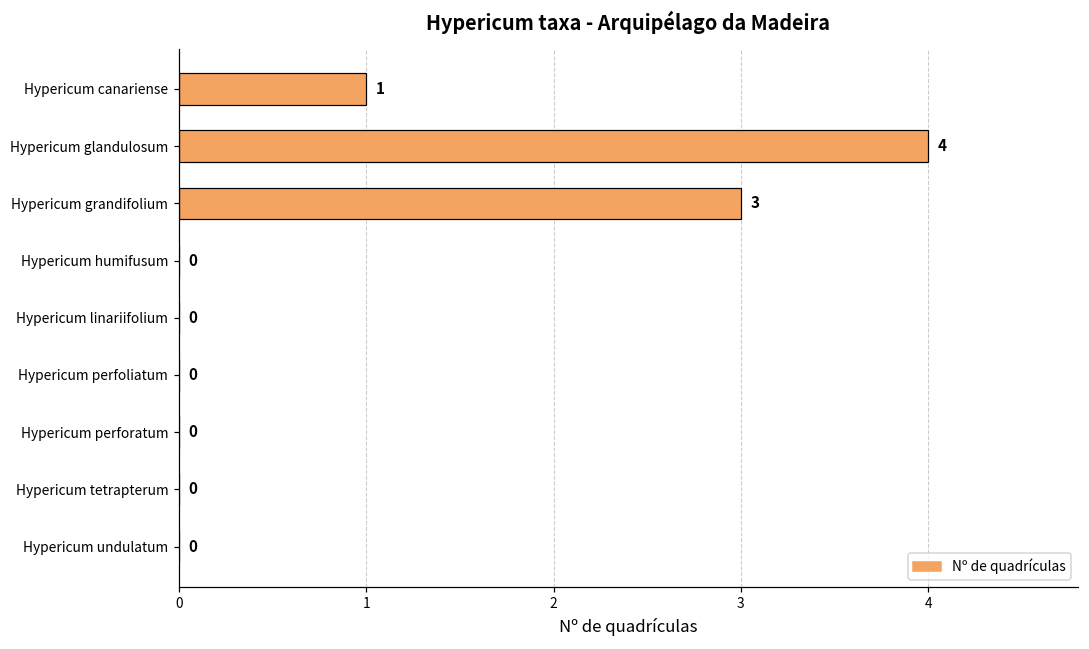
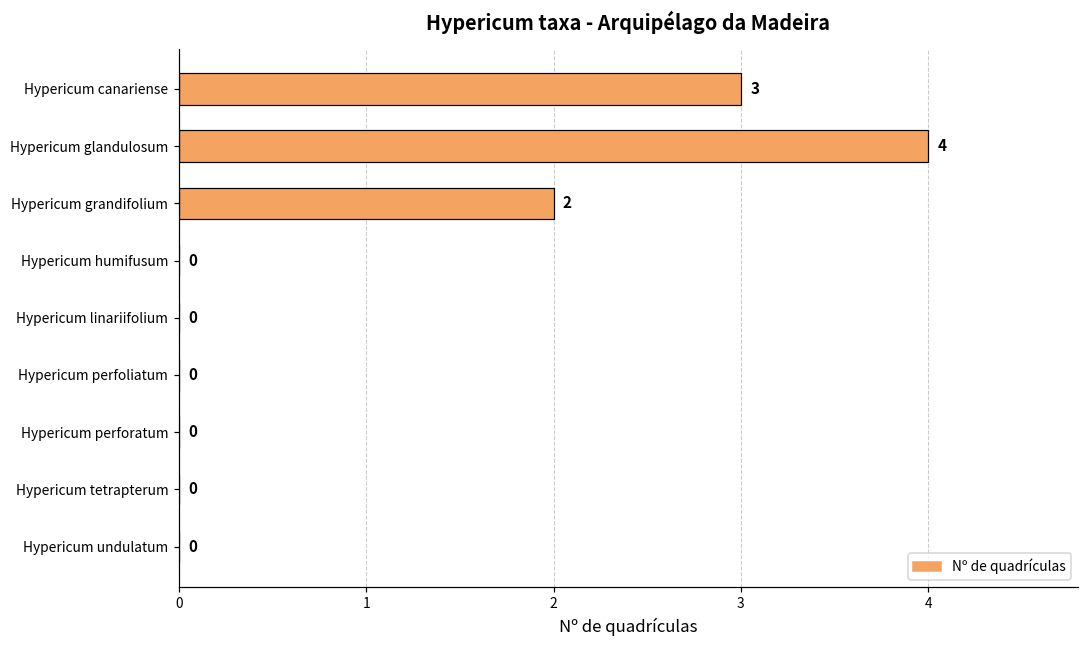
  {
-   "Hypericum canariense": 1,
+   "Hypericum canariense": 3,
    "Hypericum glandulosum": 4,
-   "Hypericum grandifolium": 3,
+   "Hypericum grandifolium": 2,
    "Hypericum humifusum": 0,
    "Hypericum linariifolium": 0,
    "Hypericum perfoliatum": 0,
    "Hypericum perforatum": 0,
    "Hypericum tetrapterum": 0,
    "Hypericum undulatum": 0
  }
